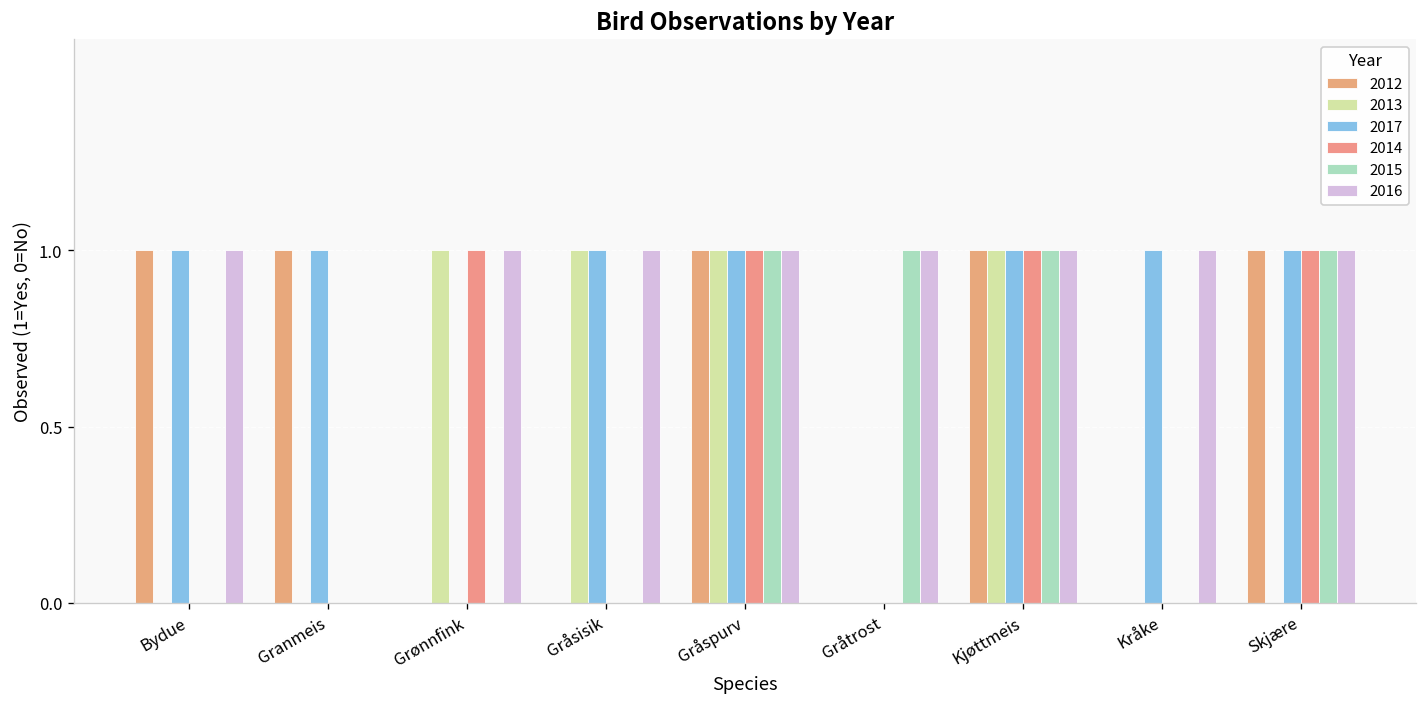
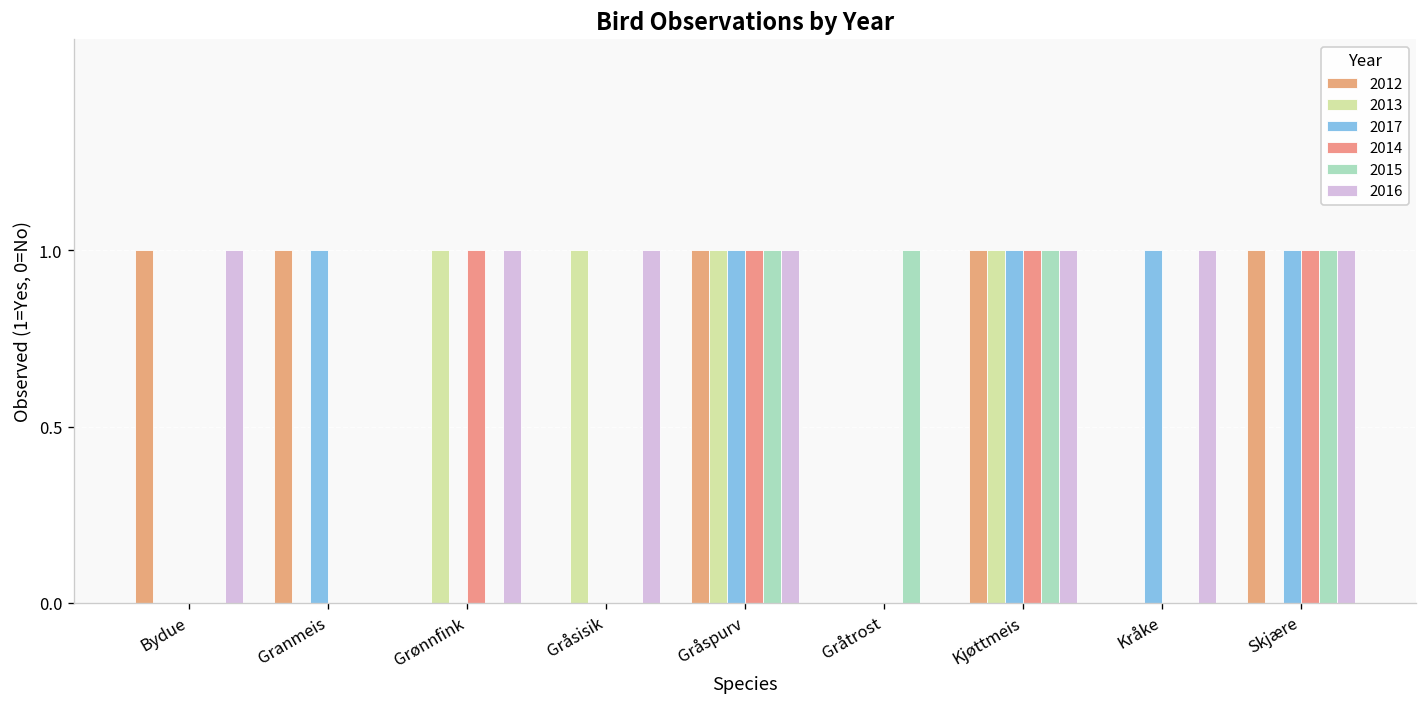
  {
    "2017": {
-     "Bydue": 1,
+     "Bydue": 0,
      "Granmeis": 1,
      "Grønnfink": 0,
-     "Gråsisik": 1,
+     "Gråsisik": 0,
      "Gråspurv": 1,
      "Gråtrost": 0,
      "Kjøttmeis": 1,
      "Kråke": 1,
      "Skjære": 1
    },
    "2016": {
      "Bydue": 1,
      "Granmeis": 0,
      "Grønnfink": 1,
      "Gråsisik": 1,
      "Gråspurv": 1,
-     "Gråtrost": 1,
+     "Gråtrost": 0,
      "Kjøttmeis": 1,
      "Kråke": 1,
      "Skjære": 1
    }
  }
